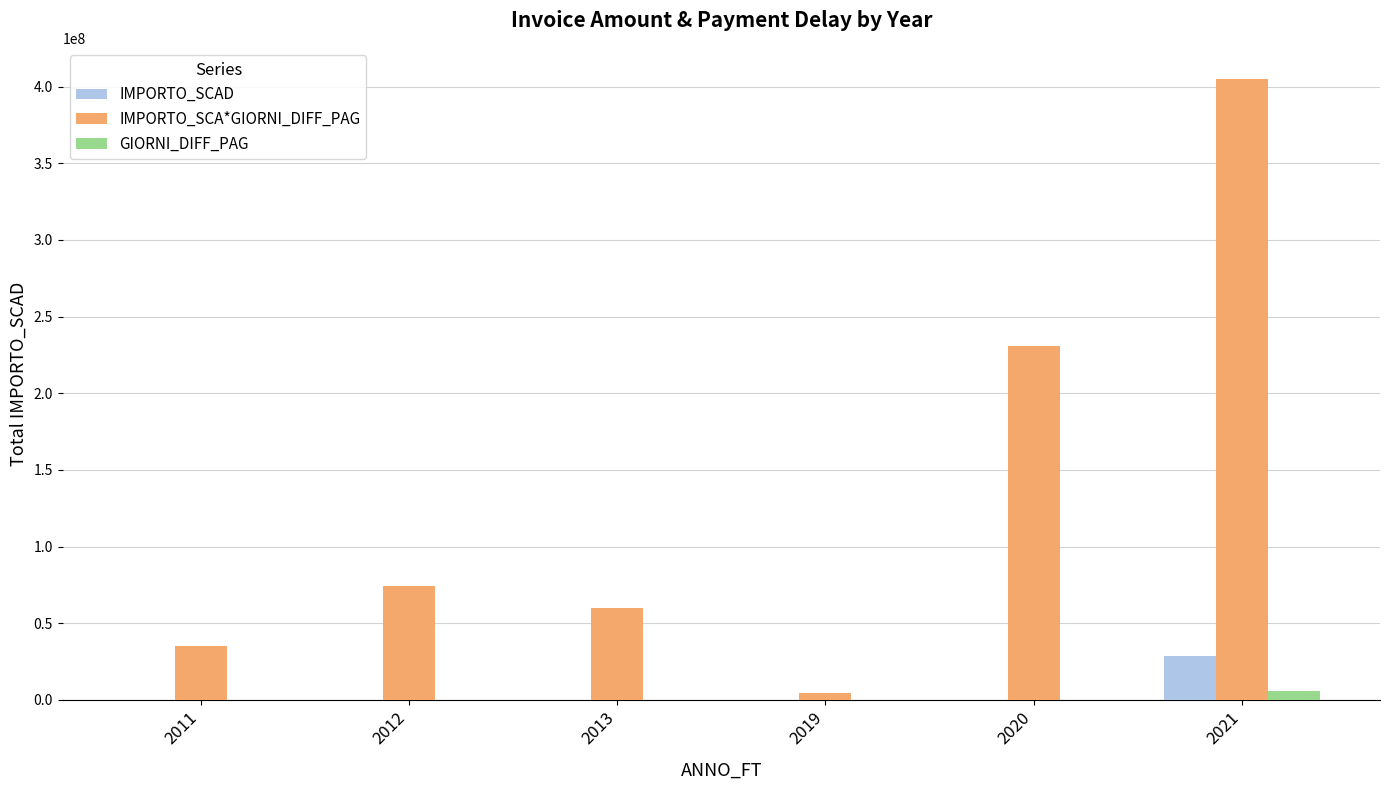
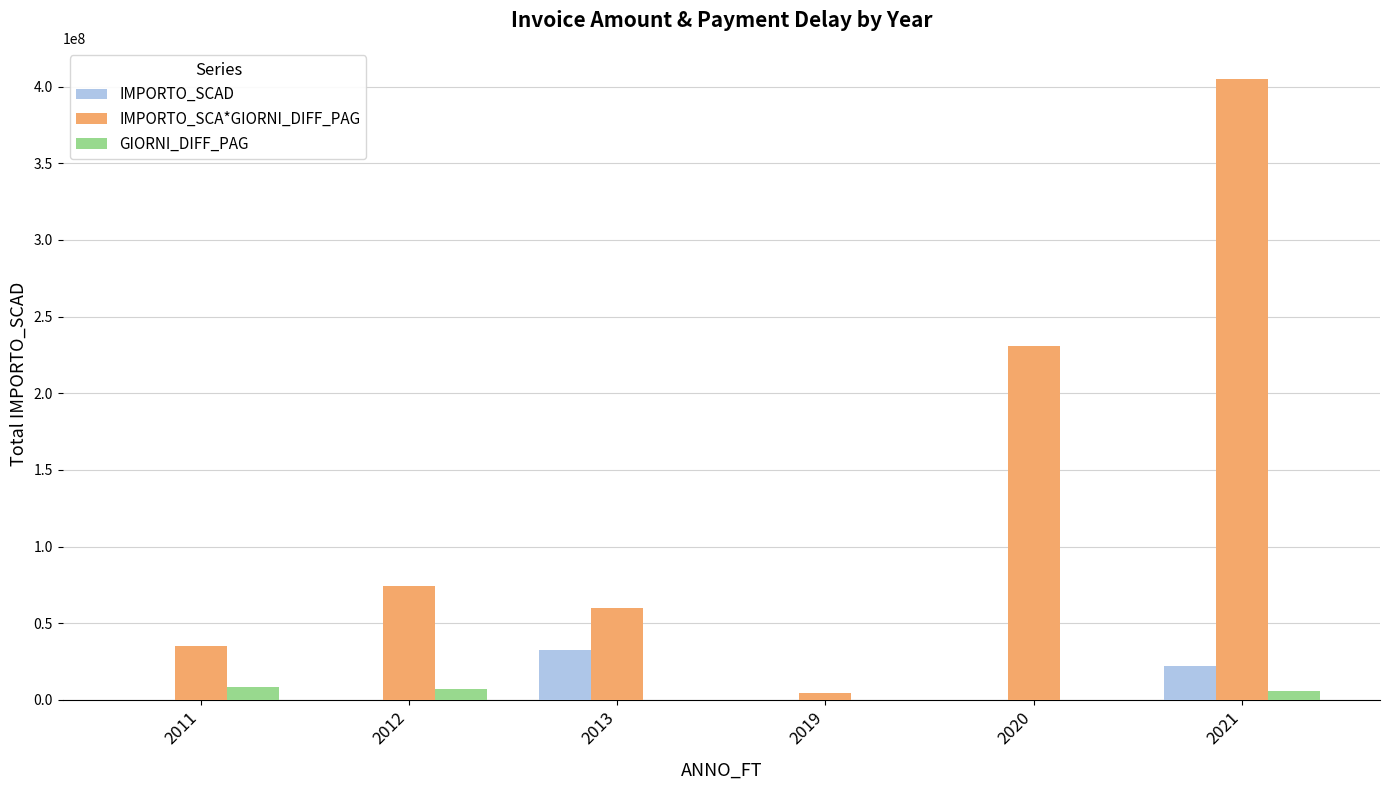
  {
    "IMPORTO_SCAD": {
-     "2013": 0,
-     "2021": 29000000
+     "2013": 33000000,
+     "2021": 22000000
    },
    "IMPORTO_SCA*GIORNI_DIFF_PAG": {
      "2011": 35000000,
      "2012": 74000000,
      "2013": 60000000,
      "2019": 5000000,
      "2020": 231000000,
      "2021": 405000000
    },
    "GIORNI_DIFF_PAG": {
-     "2011": 0,
-     "2012": 0,
+     "2011": 8000000,
+     "2012": 7000000,
      "2021": 6000000
    }
  }
